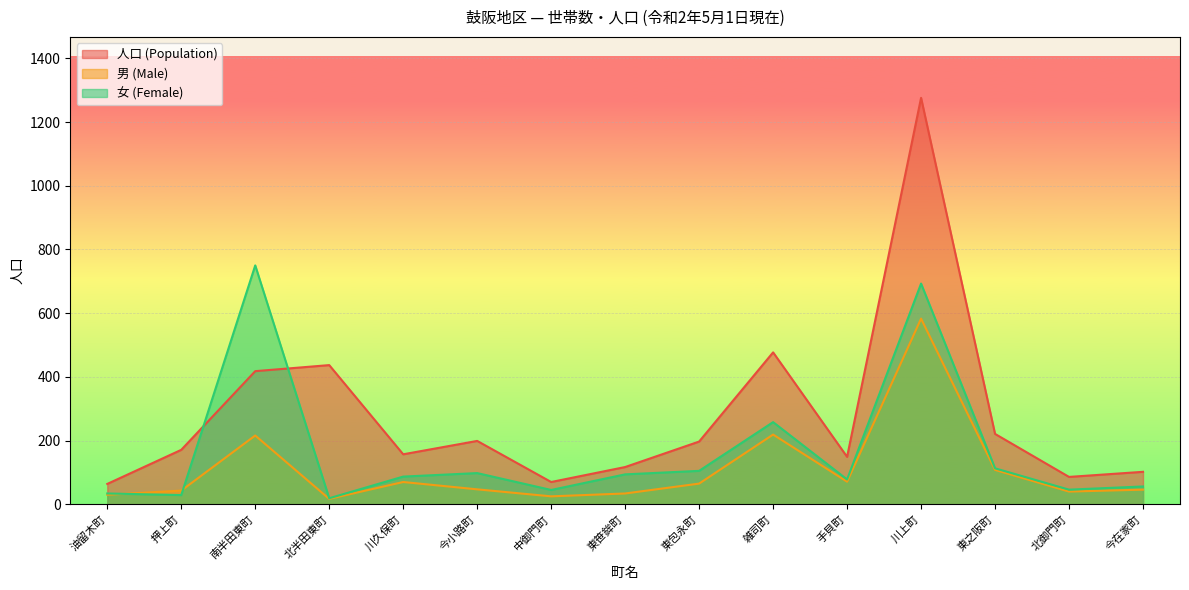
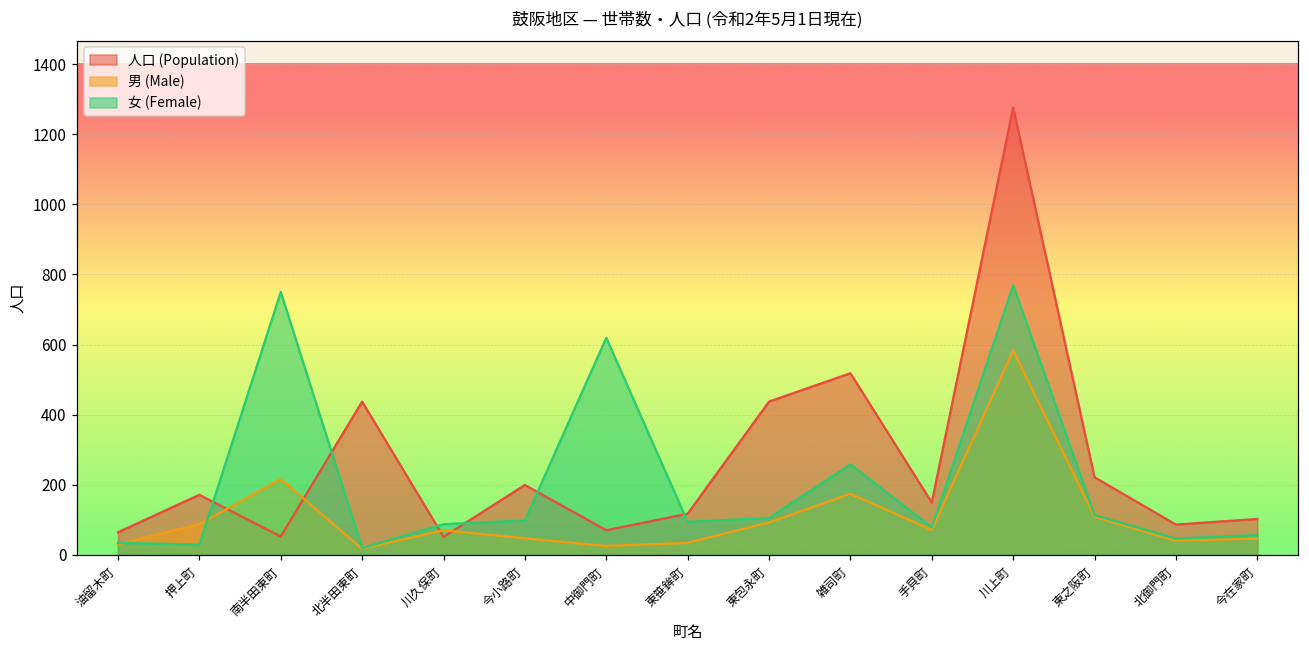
  {
    "人口 (Population)": {
      "油留木町": 60,
      "押上町": 170,
-     "南半田東町": 420,
+     "南半田東町": 50,
      "北半田東町": 440,
-     "川久保町": 160,
+     "川久保町": 50,
      "今小路町": 200,
      "中御門町": 70,
      "東笹鉾町": 120,
-     "東包永町": 200,
-     "雑司町": 480,
+     "東包永町": 440,
+     "雑司町": 520,
      "手貝町": 150,
      "川上町": 1280,
      "東之阪町": 220,
      "北御門町": 90,
      "今在家町": 100
    },
    "男 (Male)": {
-     "押上町": 40,
+     "押上町": 90,
      "南半田東町": 220,
      "川久保町": 70,
      "今小路町": 50,
      "中御門町": 30,
      "東笹鉾町": 30,
-     "東包永町": 70,
-     "雑司町": 220,
+     "東包永町": 90,
+     "雑司町": 170,
      "川上町": 580,
      "今在家町": 50
    },
    "女 (Female)": {
      "押上町": 30,
      "南半田東町": 750,
      "川久保町": 90,
      "今小路町": 100,
-     "中御門町": 50,
+     "中御門町": 620,
      "東笹鉾町": 90,
      "東包永町": 110,
      "雑司町": 260,
-     "川上町": 690,
+     "川上町": 770,
      "今在家町": 60
    }
  }
